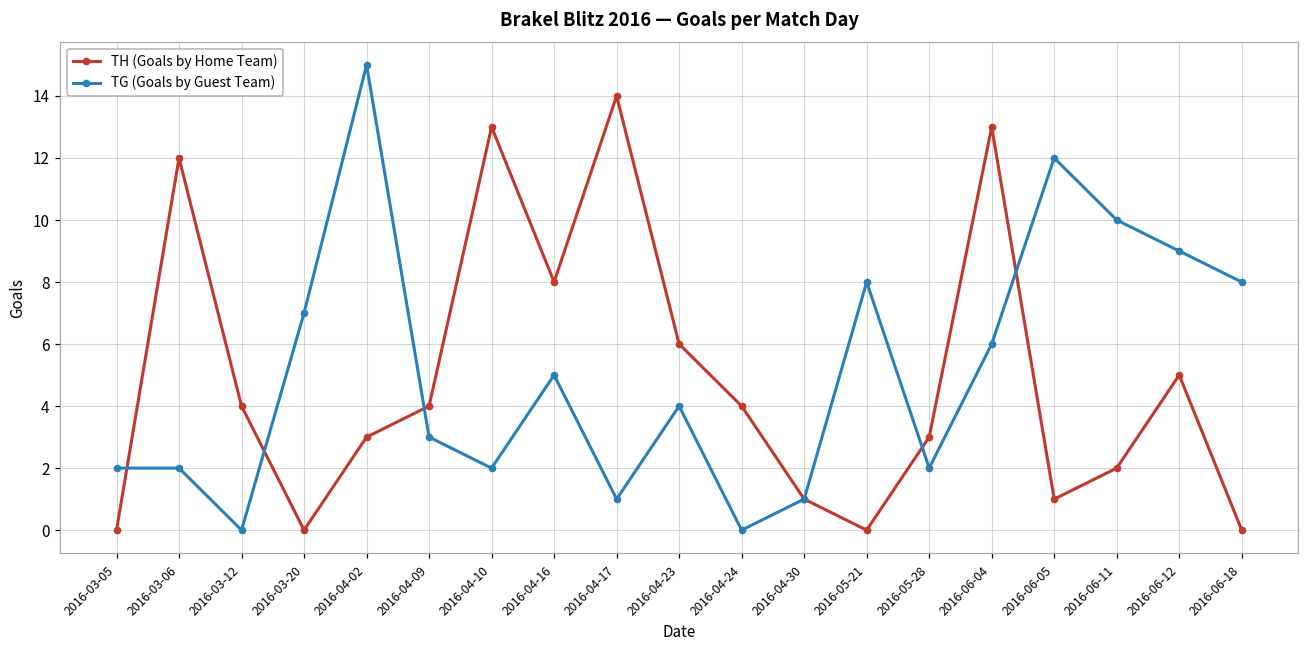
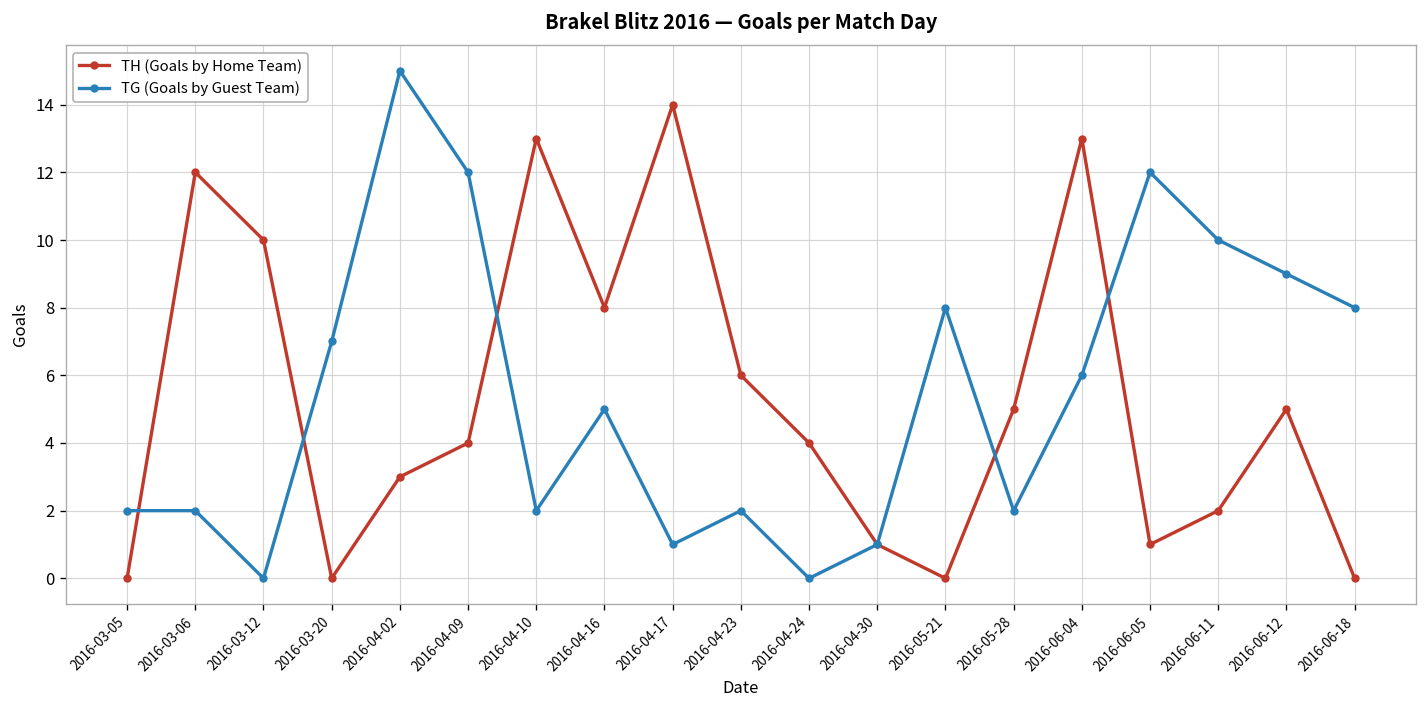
  {
    "TH (Goals by Home Team)": {
      "2016-03-05": 0,
      "2016-03-06": 12,
-     "2016-03-12": 4,
+     "2016-03-12": 10,
      "2016-03-20": 0,
      "2016-04-02": 3,
      "2016-04-09": 4,
      "2016-04-10": 13,
      "2016-04-16": 8,
      "2016-04-17": 14,
      "2016-04-23": 6,
      "2016-04-24": 4,
      "2016-05-21": 0,
-     "2016-05-28": 3,
+     "2016-05-28": 5,
      "2016-06-04": 13,
      "2016-06-05": 1,
      "2016-06-11": 2,
      "2016-06-12": 5,
      "2016-06-18": 0
    },
    "TG (Goals by Guest Team)": {
      "2016-03-05": 2,
      "2016-03-06": 2,
      "2016-03-12": 0,
      "2016-03-20": 7,
      "2016-04-02": 15,
-     "2016-04-09": 3,
+     "2016-04-09": 12,
      "2016-04-10": 2,
      "2016-04-16": 5,
      "2016-04-17": 1,
-     "2016-04-23": 4,
+     "2016-04-23": 2,
      "2016-04-24": 0,
      "2016-05-21": 8,
      "2016-05-28": 2,
      "2016-06-04": 6,
      "2016-06-05": 12,
      "2016-06-11": 10,
      "2016-06-12": 9,
      "2016-06-18": 8
    }
  }
